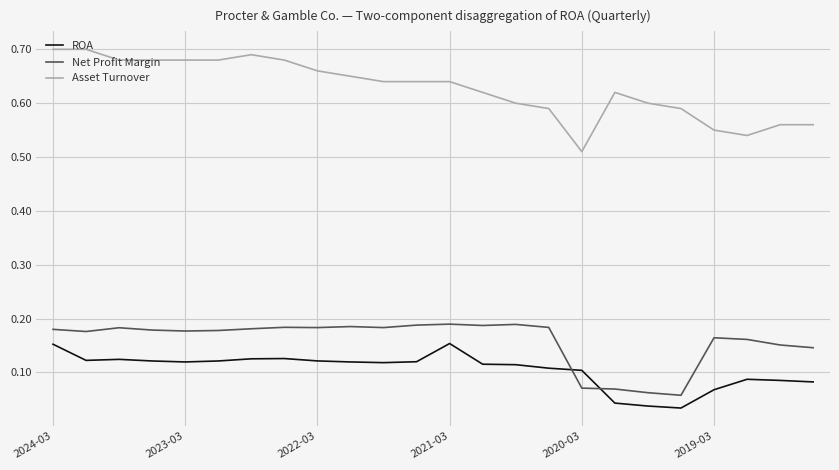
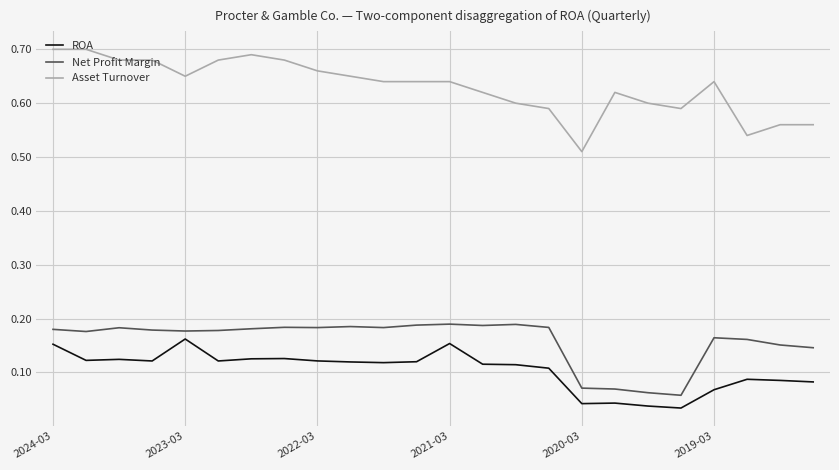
  {
    "ROA": {
      "2024-03": 0.15,
-     "2023-03": 0.12,
+     "2023-03": 0.16,
      "2022-03": 0.12,
      "2021-03": 0.15,
-     "2020-03": 0.10,
+     "2020-03": 0.04,
      "2019-03": 0.07
    },
    "Net Profit Margin": {
      "2024-03": 0.18,
      "2023-03": 0.18,
      "2022-03": 0.18,
      "2021-03": 0.19,
      "2020-03": 0.07,
      "2019-03": 0.16
    },
    "Asset Turnover": {
      "2024-03": 0.70,
-     "2023-03": 0.68,
+     "2023-03": 0.65,
      "2022-03": 0.66,
      "2021-03": 0.64,
      "2020-03": 0.51,
-     "2019-03": 0.55
+     "2019-03": 0.64
    }
  }
